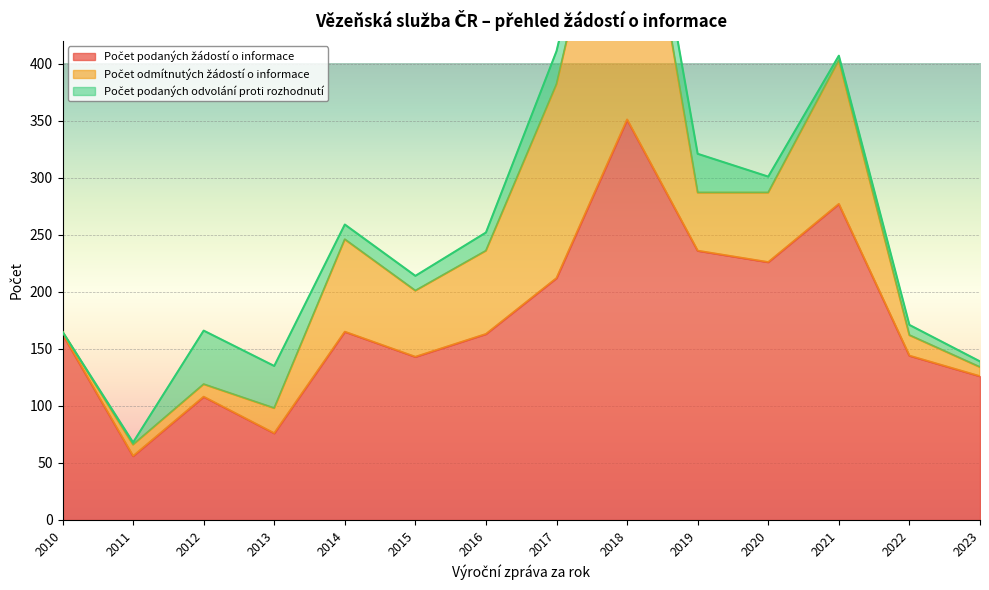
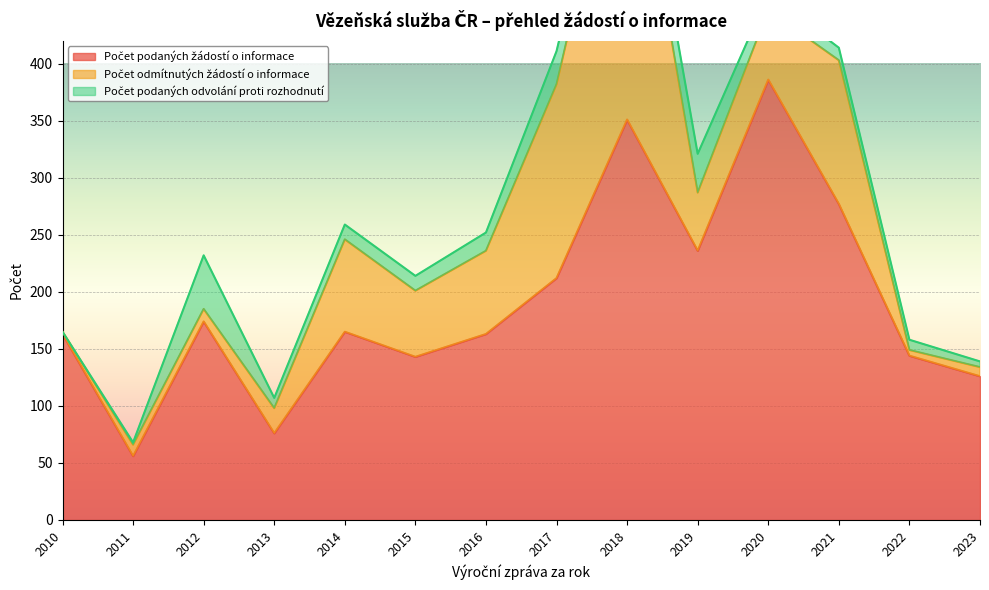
  {
    "Počet podaných žádostí o informace": {
      "2011": 56,
-     "2012": 108,
+     "2012": 174,
      "2013": 76,
      "2014": 165,
      "2015": 143,
      "2016": 163,
      "2017": 212,
      "2018": 351,
      "2019": 236,
-     "2020": 226,
+     "2020": 386,
      "2021": 277,
      "2022": 144,
      "2023": 126
    },
    "Počet odmítnutých žádostí o informace": {
      "2012": 11,
      "2013": 22,
      "2014": 81,
      "2015": 58,
      "2016": 73,
      "2017": 170,
      "2019": 51,
      "2021": 126,
-     "2022": 18,
+     "2022": 5,
      "2023": 8
    },
    "Počet podaných odvolání proti rozhodnutí": {
      "2012": 47,
-     "2013": 37,
+     "2013": 9,
      "2014": 13,
      "2015": 13,
      "2016": 16,
      "2017": 29,
      "2019": 34,
-     "2021": 4,
+     "2021": 11,
      "2022": 9,
      "2023": 5
    }
  }
